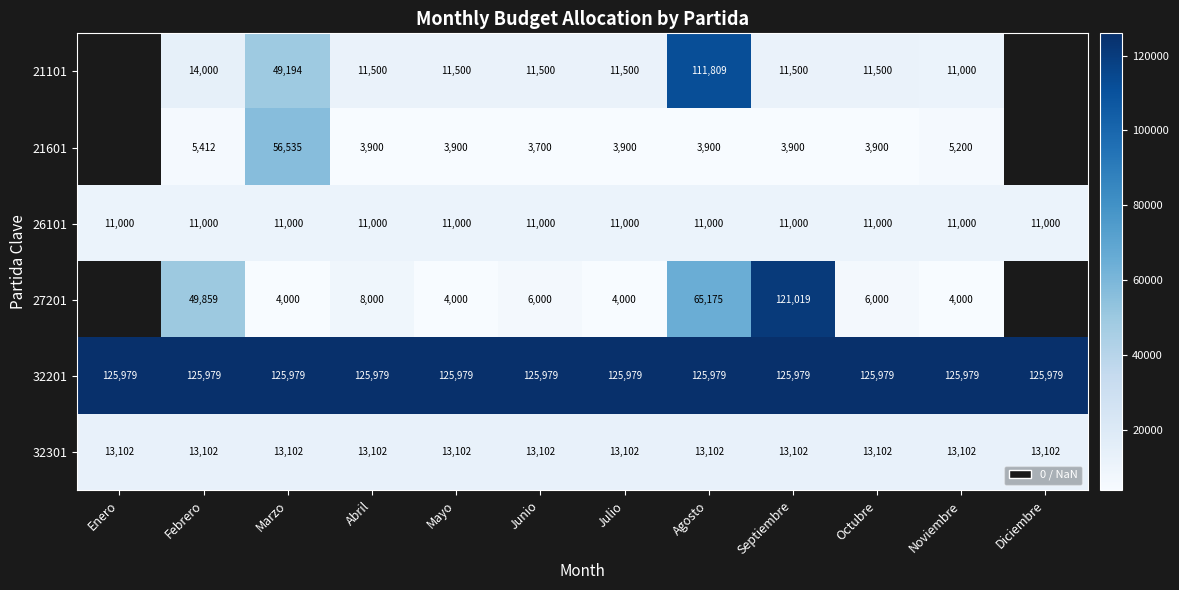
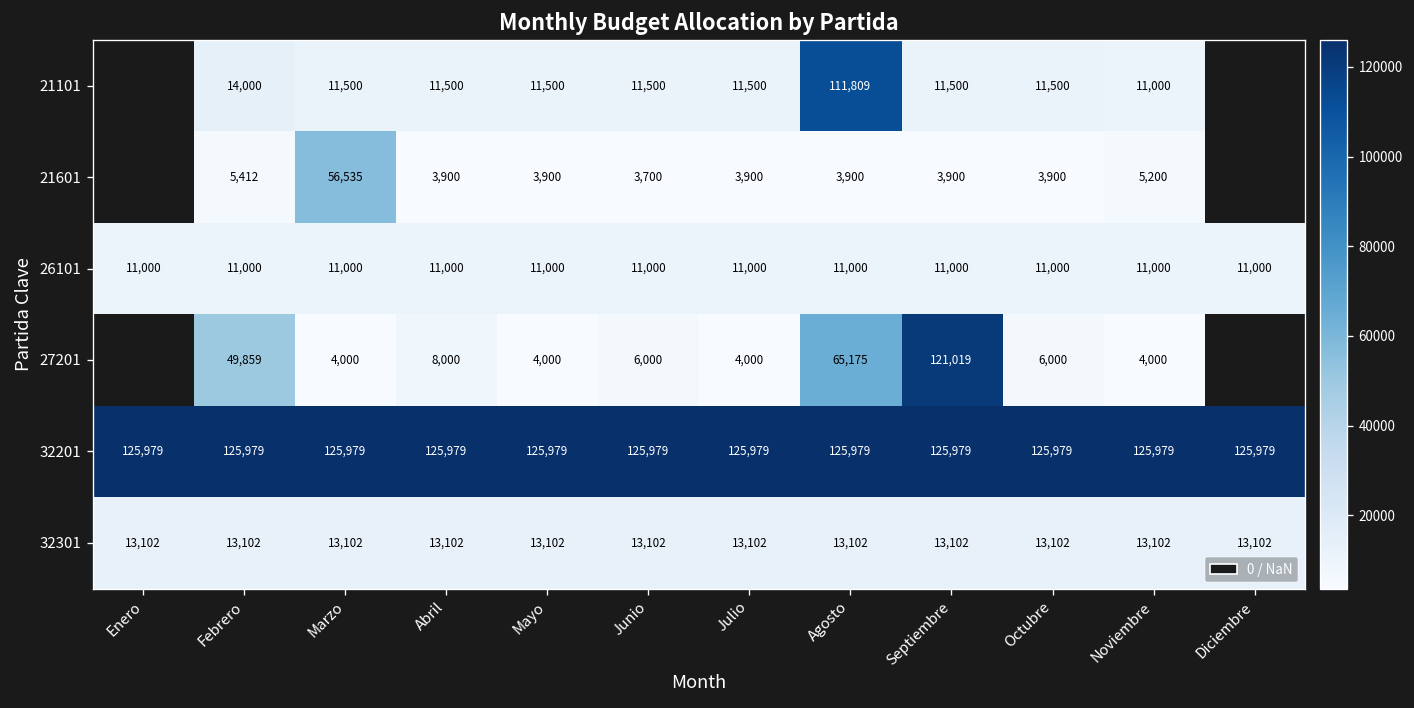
  {
    "21101": {
      "Febrero": "14,000",
-     "Marzo": "49,194",
+     "Marzo": "11,500",
      "Abril": "11,500",
      "Mayo": "11,500",
      "Junio": "11,500",
      "Julio": "11,500",
      "Agosto": "111,809",
      "Septiembre": "11,500",
      "Octubre": "11,500",
      "Noviembre": "11,000"
    },
    "21601": {
      "Febrero": "5,412",
      "Marzo": "56,535",
      "Abril": "3,900",
      "Mayo": "3,900",
      "Junio": "3,700",
      "Julio": "3,900",
      "Agosto": "3,900",
      "Septiembre": "3,900",
      "Octubre": "3,900",
      "Noviembre": "5,200"
    },
    "26101": {
      "Enero": "11,000",
      "Febrero": "11,000",
      "Marzo": "11,000",
      "Abril": "11,000",
      "Mayo": "11,000",
      "Junio": "11,000",
      "Julio": "11,000",
      "Agosto": "11,000",
      "Septiembre": "11,000",
      "Octubre": "11,000",
      "Noviembre": "11,000",
      "Diciembre": "11,000"
    },
    "27201": {
      "Febrero": "49,859",
      "Marzo": "4,000",
      "Abril": "8,000",
      "Mayo": "4,000",
      "Junio": "6,000",
      "Julio": "4,000",
      "Agosto": "65,175",
      "Septiembre": "121,019",
      "Octubre": "6,000",
      "Noviembre": "4,000"
    },
    "32201": {
      "Enero": "125,979",
      "Febrero": "125,979",
      "Marzo": "125,979",
      "Abril": "125,979",
      "Mayo": "125,979",
      "Junio": "125,979",
      "Julio": "125,979",
      "Agosto": "125,979",
      "Septiembre": "125,979",
      "Octubre": "125,979",
      "Noviembre": "125,979",
      "Diciembre": "125,979"
    },
    "32301": {
      "Enero": "13,102",
      "Febrero": "13,102",
      "Marzo": "13,102",
      "Abril": "13,102",
      "Mayo": "13,102",
      "Junio": "13,102",
      "Julio": "13,102",
      "Agosto": "13,102",
      "Septiembre": "13,102",
      "Octubre": "13,102",
      "Noviembre": "13,102",
      "Diciembre": "13,102"
    }
  }
